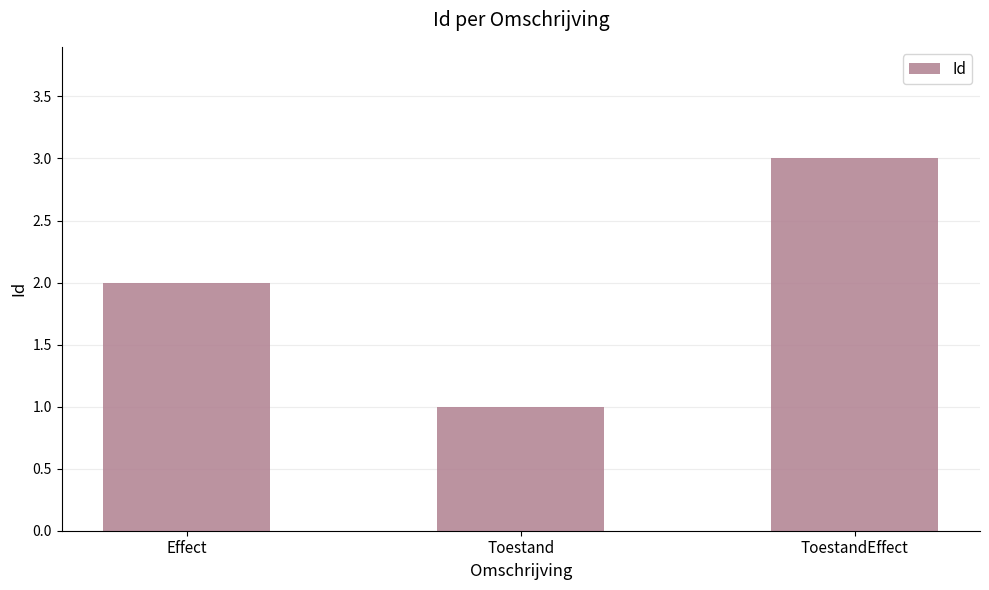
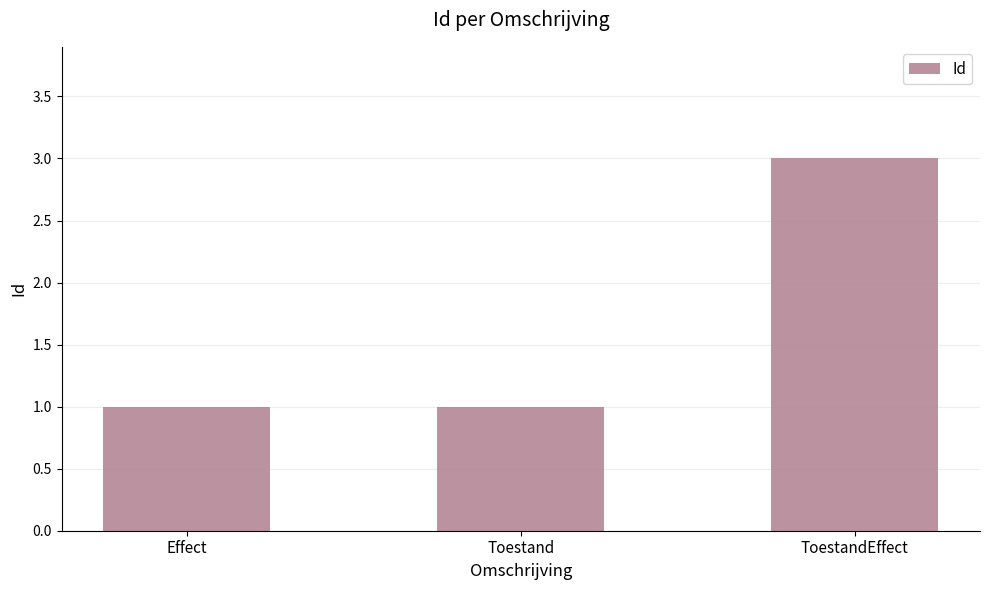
  {
-   "Effect": 2,
+   "Effect": 1,
    "Toestand": 1,
    "ToestandEffect": 3
  }
